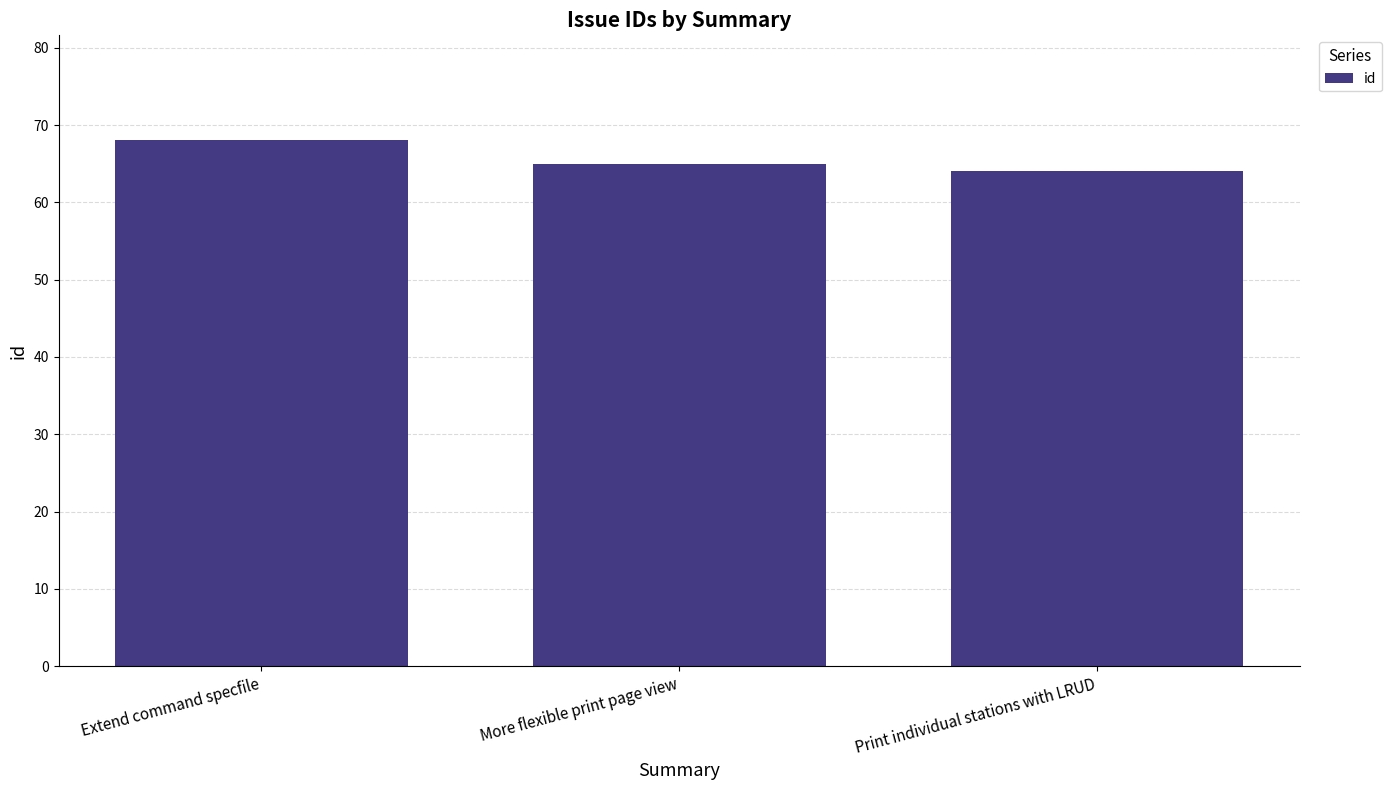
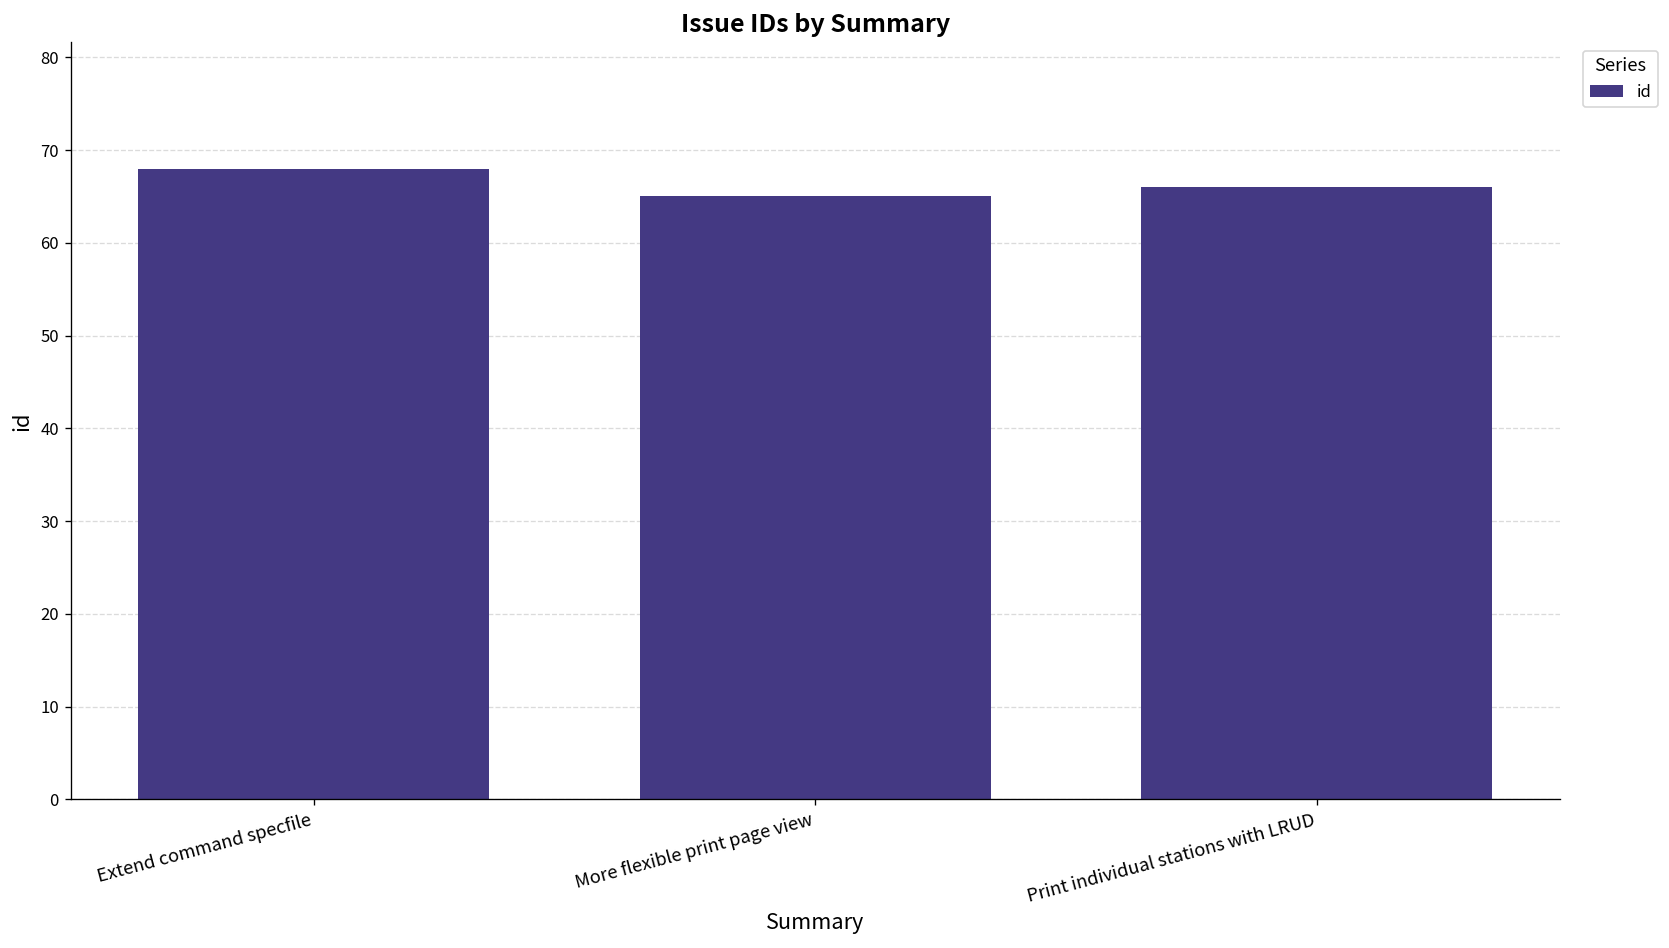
  {
    "Extend command specfile": 68,
    "More flexible print page view": 65,
-   "Print individual stations with LRUD": 64
+   "Print individual stations with LRUD": 66
  }
